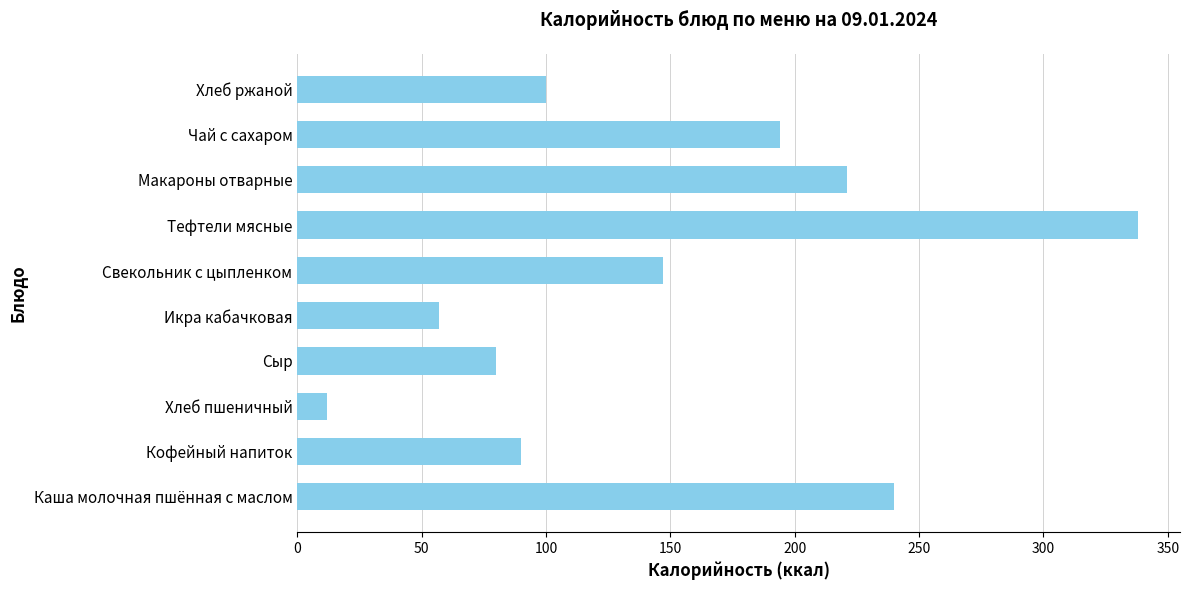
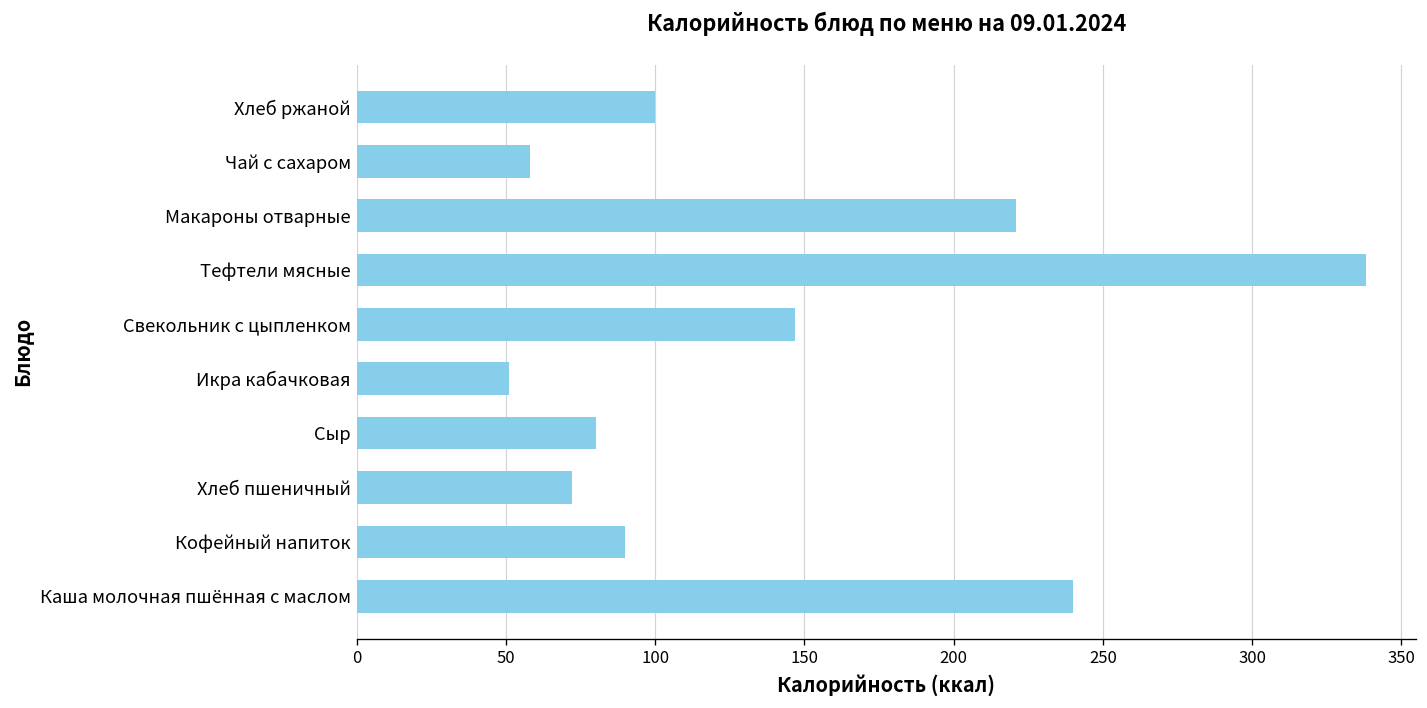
  {
    "Хлеб ржаной": 100,
-   "Чай с сахаром": 194,
+   "Чай с сахаром": 58,
    "Макароны отварные": 221,
    "Тефтели мясные": 338,
    "Свекольник с цыпленком": 147,
-   "Икра кабачковая": 57,
+   "Икра кабачковая": 51,
    "Сыр": 80,
-   "Хлеб пшеничный": 12,
+   "Хлеб пшеничный": 72,
    "Кофейный напиток": 90,
    "Каша молочная пшённая с маслом": 240
  }
